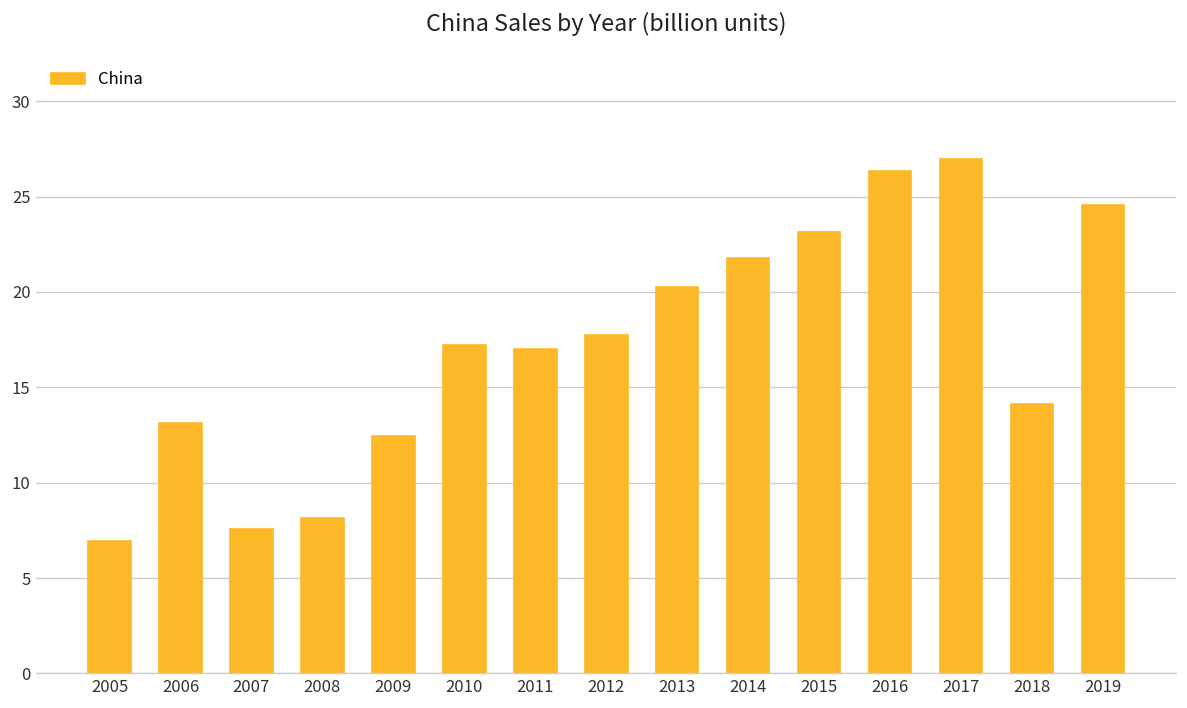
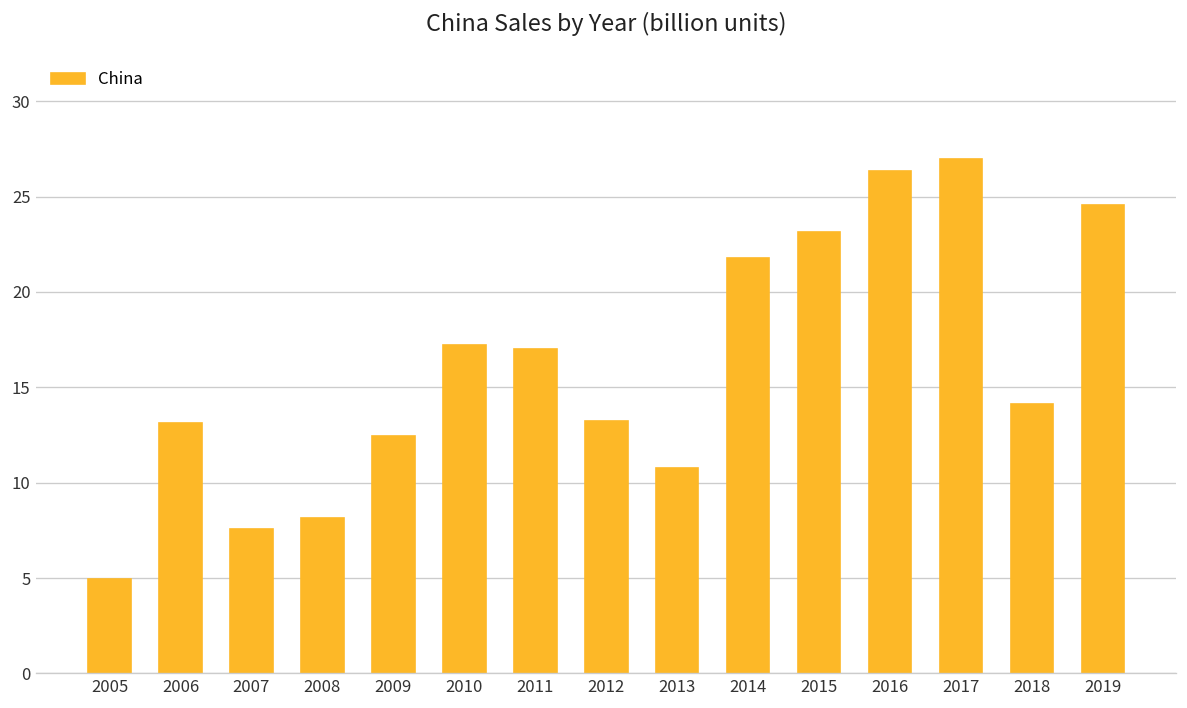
  {
-   "2005": 6.9,
+   "2005": 4.9,
    "2006": 13.1,
    "2007": 7.6,
    "2008": 8.2,
    "2009": 12.5,
    "2010": 17.2,
    "2011": 17.0,
-   "2012": 17.8,
-   "2013": 20.3,
+   "2012": 13.3,
+   "2013": 10.8,
    "2014": 21.8,
    "2015": 23.1,
    "2016": 26.4,
    "2017": 27.0,
    "2018": 14.1,
    "2019": 24.5
  }
